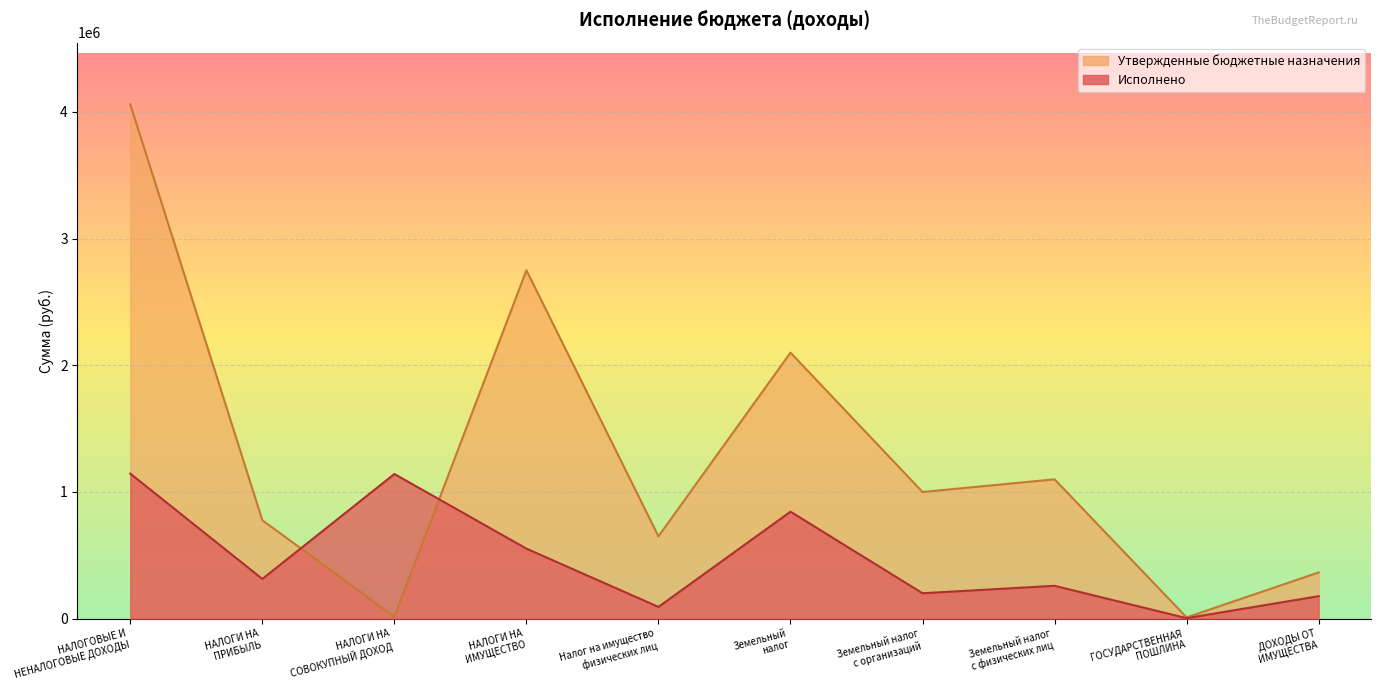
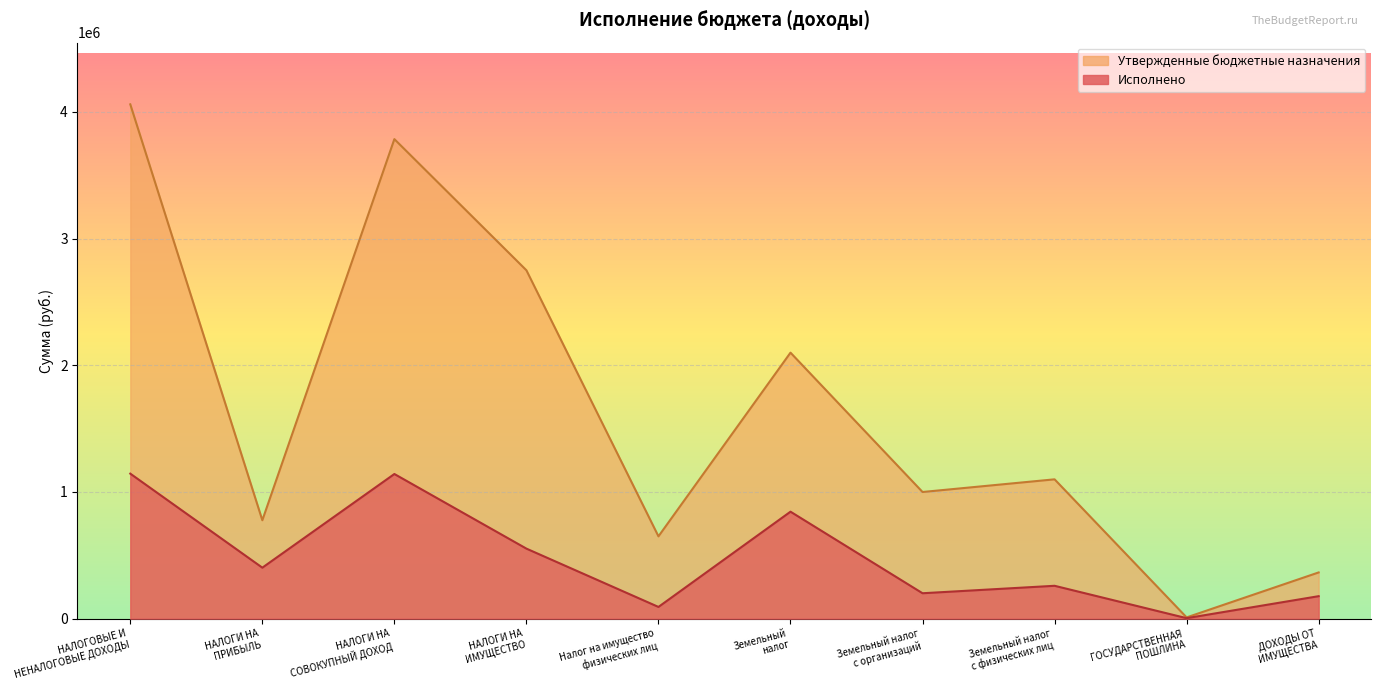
  {
    "Утвержденные бюджетные назначения": {
      "НАЛОГОВЫЕ И НЕНАЛОГОВЫЕ ДОХОДЫ": 4060000,
      "НАЛОГИ НА ПРИБЫЛЬ": 780000,
-     "НАЛОГИ НА СОВОКУПНЫЙ ДОХОД": 20000,
+     "НАЛОГИ НА СОВОКУПНЫЙ ДОХОД": 3790000,
      "НАЛОГИ НА ИМУЩЕСТВО": 2750000,
      "Налог на имущество физических лиц": 650000,
      "Земельный налог": 2100000,
      "Земельный налог с организаций": 1000000,
      "Земельный налог с физических лиц": 1100000,
      "ДОХОДЫ ОТ ИМУЩЕСТВА": 370000
    },
    "Исполнено": {
      "НАЛОГОВЫЕ И НЕНАЛОГОВЫЕ ДОХОДЫ": 1140000,
-     "НАЛОГИ НА ПРИБЫЛЬ": 310000,
+     "НАЛОГИ НА ПРИБЫЛЬ": 400000,
      "НАЛОГИ НА СОВОКУПНЫЙ ДОХОД": 1140000,
      "НАЛОГИ НА ИМУЩЕСТВО": 550000,
      "Налог на имущество физических лиц": 90000,
      "Земельный налог": 840000,
      "Земельный налог с организаций": 200000,
      "Земельный налог с физических лиц": 260000,
      "ДОХОДЫ ОТ ИМУЩЕСТВА": 180000
    }
  }
